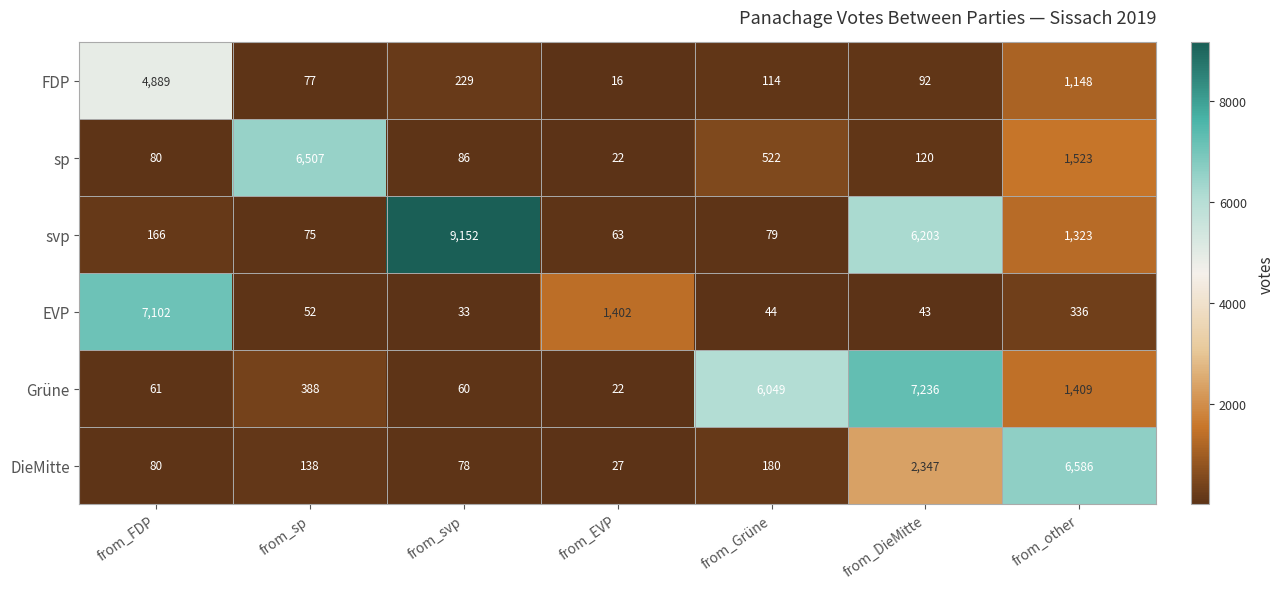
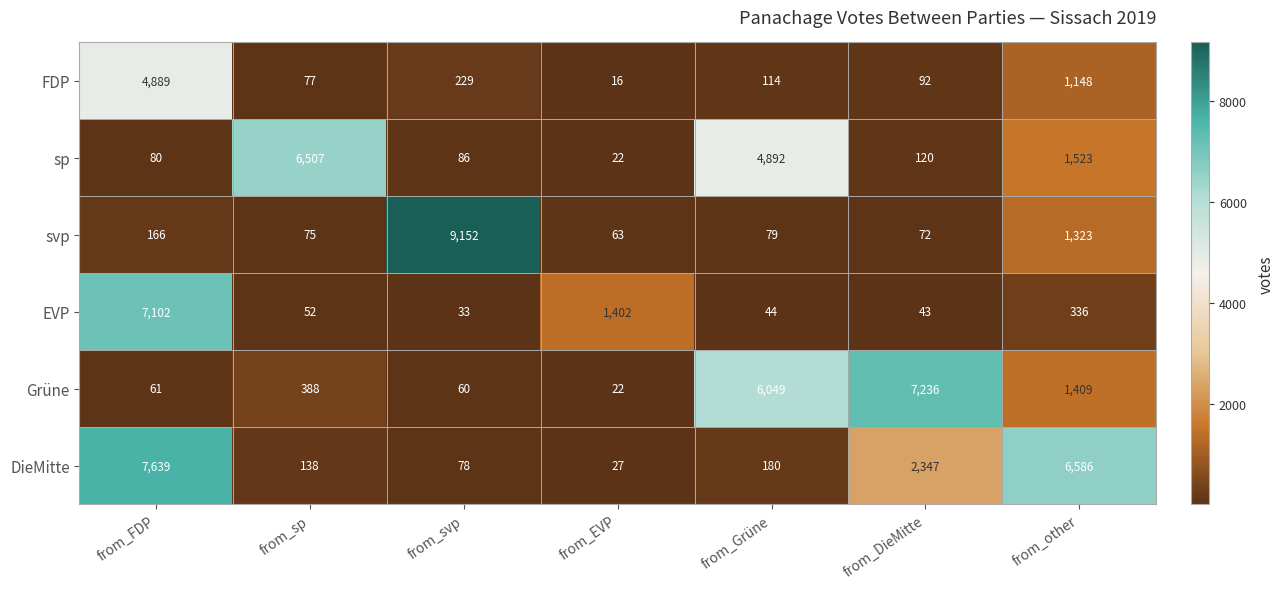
  {
    "FDP": {
      "from_FDP": "4,889",
      "from_sp": "77",
      "from_svp": "229",
      "from_EVP": "16",
      "from_Grüne": "114",
      "from_DieMitte": "92",
      "from_other": "1,148"
    },
    "sp": {
      "from_FDP": "80",
      "from_sp": "6,507",
      "from_svp": "86",
      "from_EVP": "22",
-     "from_Grüne": "522",
+     "from_Grüne": "4,892",
      "from_DieMitte": "120",
      "from_other": "1,523"
    },
    "svp": {
      "from_FDP": "166",
      "from_sp": "75",
      "from_svp": "9,152",
      "from_EVP": "63",
      "from_Grüne": "79",
-     "from_DieMitte": "6,203",
+     "from_DieMitte": "72",
      "from_other": "1,323"
    },
    "EVP": {
      "from_FDP": "7,102",
      "from_sp": "52",
      "from_svp": "33",
      "from_EVP": "1,402",
      "from_Grüne": "44",
      "from_DieMitte": "43",
      "from_other": "336"
    },
    "Grüne": {
      "from_FDP": "61",
      "from_sp": "388",
      "from_svp": "60",
      "from_EVP": "22",
      "from_Grüne": "6,049",
      "from_DieMitte": "7,236",
      "from_other": "1,409"
    },
    "DieMitte": {
-     "from_FDP": "80",
+     "from_FDP": "7,639",
      "from_sp": "138",
      "from_svp": "78",
      "from_EVP": "27",
      "from_Grüne": "180",
      "from_DieMitte": "2,347",
      "from_other": "6,586"
    }
  }
